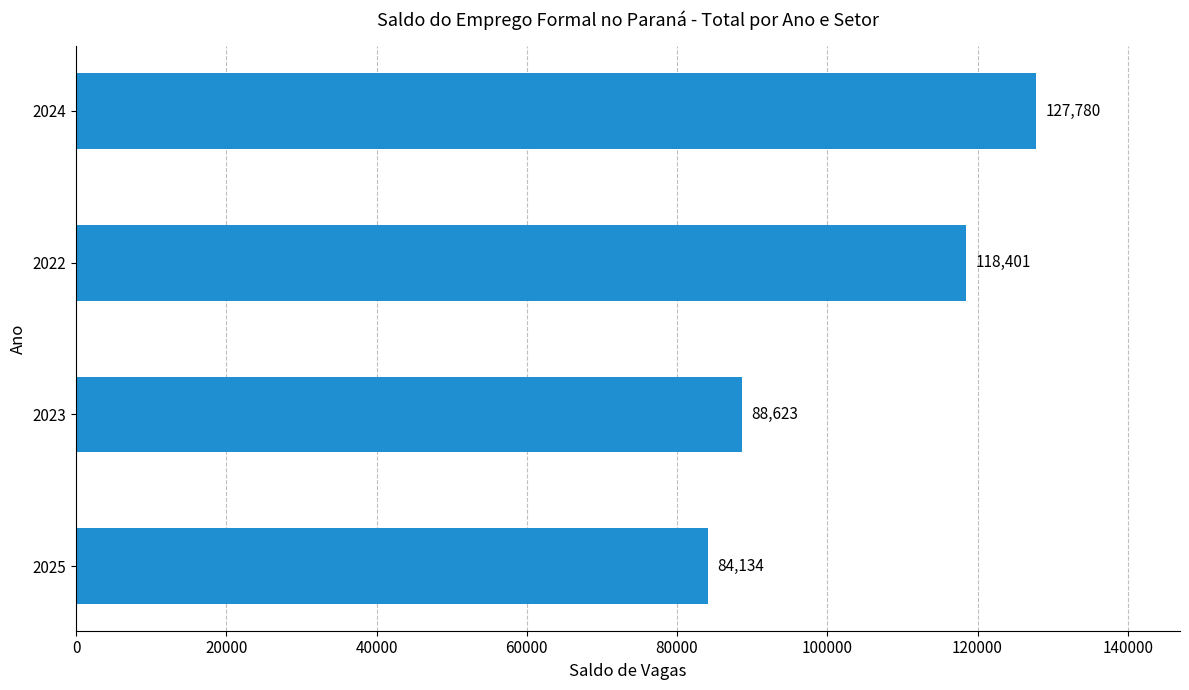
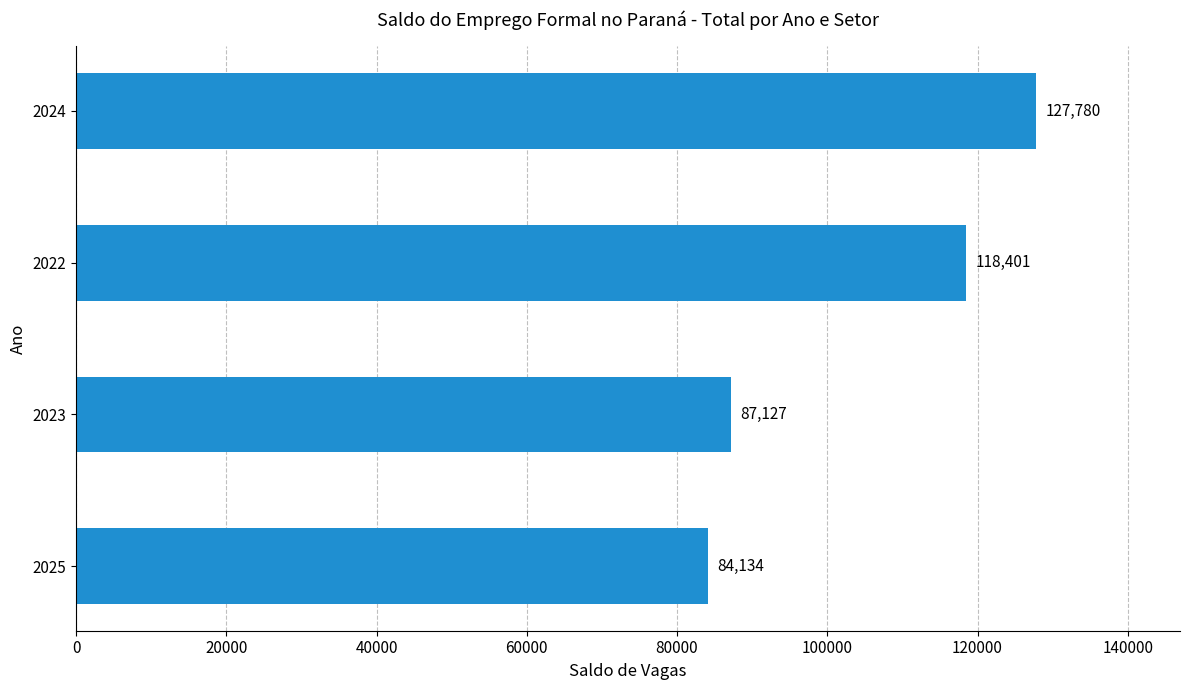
  {
    "2024": "127,780",
    "2022": "118,401",
-   "2023": "88,623",
+   "2023": "87,127",
    "2025": "84,134"
  }
